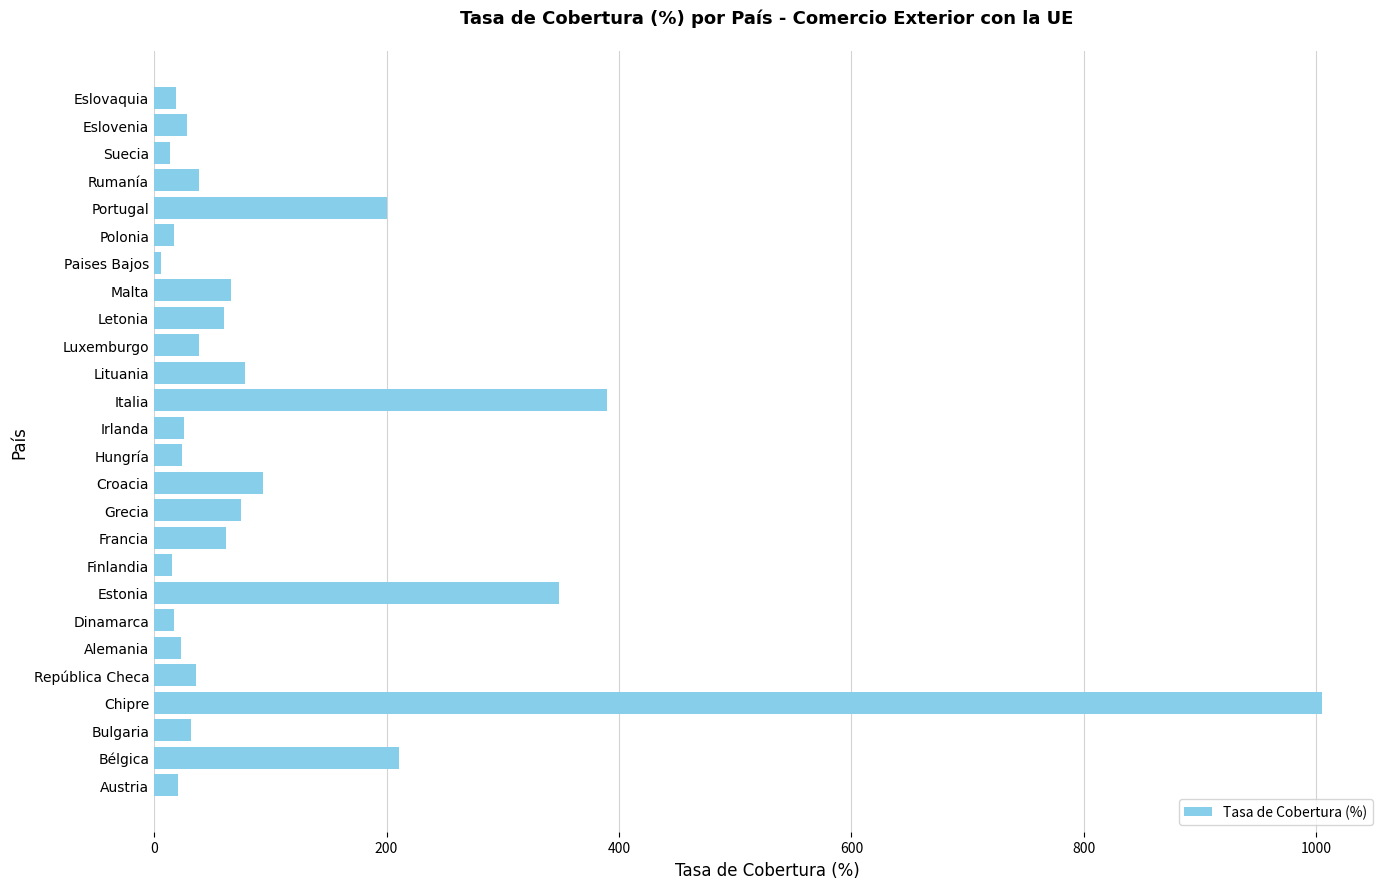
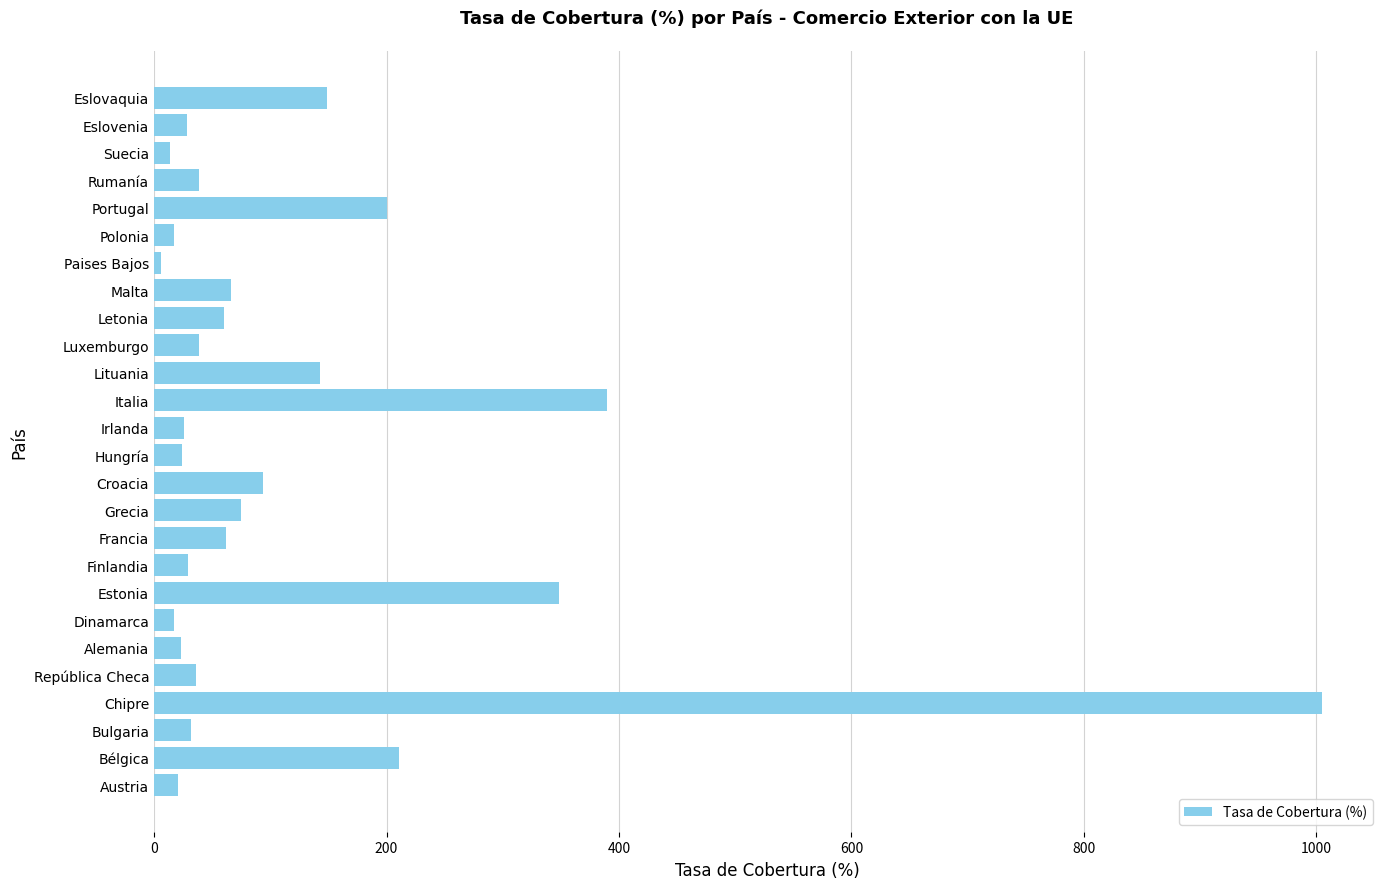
  {
-   "Eslovaquia": 19,
+   "Eslovaquia": 149,
    "Eslovenia": 29,
    "Suecia": 13,
    "Rumanía": 38,
    "Portugal": 200,
    "Polonia": 17,
    "Paises Bajos": 6,
    "Malta": 67,
    "Letonia": 60,
    "Luxemburgo": 39,
-   "Lituania": 79,
+   "Lituania": 143,
    "Italia": 390,
    "Irlanda": 26,
    "Hungría": 24,
    "Croacia": 94,
    "Grecia": 75,
    "Francia": 62,
-   "Finlandia": 15,
+   "Finlandia": 29,
    "Estonia": 348,
    "Dinamarca": 17,
    "Alemania": 23,
    "República Checa": 36,
    "Chipre": 1005,
    "Bulgaria": 32,
    "Bélgica": 211,
    "Austria": 20
  }
